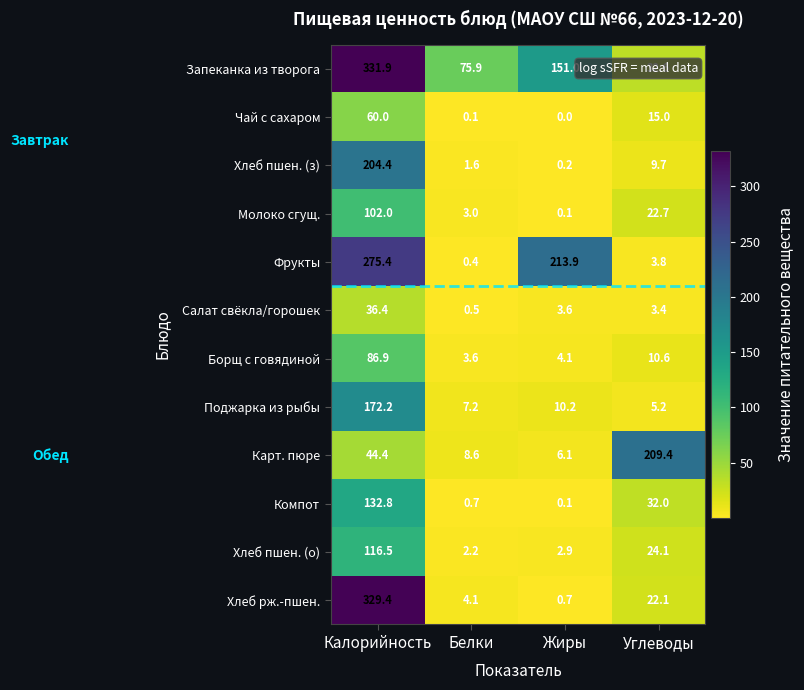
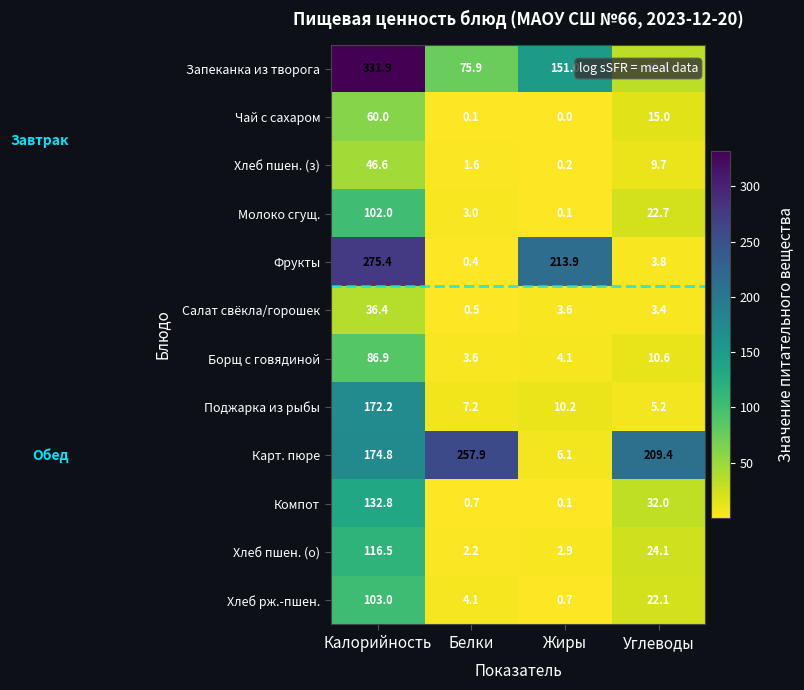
  {
    "Запеканка из творога": {
      "Калорийность": 331.9,
      "Белки": 75.9
    },
    "Чай с сахаром": {
      "Калорийность": 60.0,
      "Белки": 0.1,
      "Жиры": 0.0,
      "Углеводы": 15.0
    },
    "Хлеб пшен. (з)": {
-     "Калорийность": 204.4,
+     "Калорийность": 46.6,
      "Белки": 1.6,
      "Жиры": 0.2,
      "Углеводы": 9.7
    },
    "Молоко сгущ.": {
      "Калорийность": 102.0,
      "Белки": 3.0,
      "Жиры": 0.1,
      "Углеводы": 22.7
    },
    "Фрукты": {
      "Калорийность": 275.4,
      "Белки": 0.4,
      "Жиры": 213.9,
      "Углеводы": 3.8
    },
    "Салат свёкла/горошек": {
      "Калорийность": 36.4,
      "Белки": 0.5,
      "Жиры": 3.6,
      "Углеводы": 3.4
    },
    "Борщ с говядиной": {
      "Калорийность": 86.9,
      "Белки": 3.6,
      "Жиры": 4.1,
      "Углеводы": 10.6
    },
    "Поджарка из рыбы": {
      "Калорийность": 172.2,
      "Белки": 7.2,
      "Жиры": 10.2,
      "Углеводы": 5.2
    },
    "Карт. пюре": {
-     "Калорийность": 44.4,
-     "Белки": 8.6,
+     "Калорийность": 174.8,
+     "Белки": 257.9,
      "Жиры": 6.1,
      "Углеводы": 209.4
    },
    "Компот": {
      "Калорийность": 132.8,
      "Белки": 0.7,
      "Жиры": 0.1,
      "Углеводы": 32.0
    },
    "Хлеб пшен. (о)": {
      "Калорийность": 116.5,
      "Белки": 2.2,
      "Жиры": 2.9,
      "Углеводы": 24.1
    },
    "Хлеб рж.-пшен.": {
-     "Калорийность": 329.4,
+     "Калорийность": 103.0,
      "Белки": 4.1,
      "Жиры": 0.7,
      "Углеводы": 22.1
    }
  }
